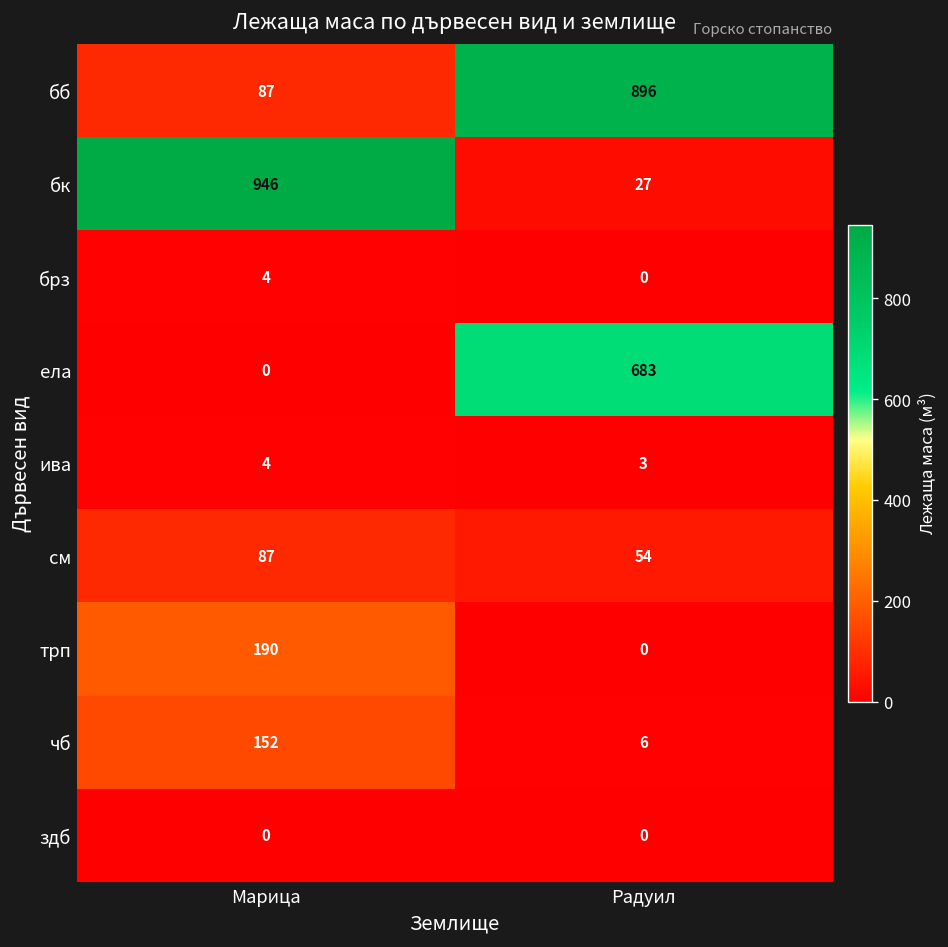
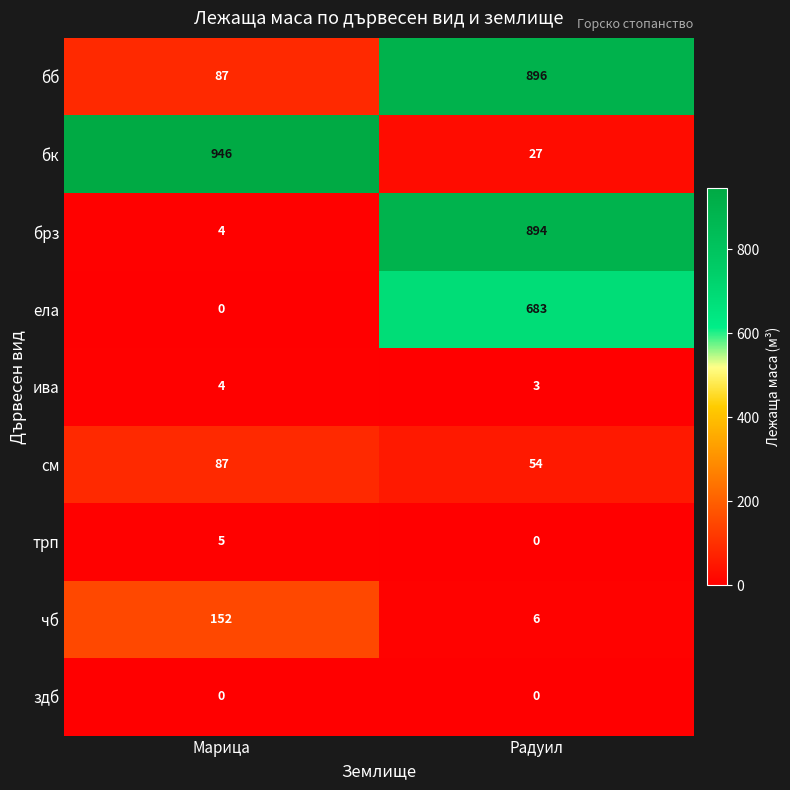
  {
    "бб": {
      "Марица": 87,
      "Радуил": 896
    },
    "бк": {
      "Марица": 946,
      "Радуил": 27
    },
    "брз": {
      "Марица": 4,
-     "Радуил": 0
+     "Радуил": 894
    },
    "ела": {
      "Марица": 0,
      "Радуил": 683
    },
    "ива": {
      "Марица": 4,
      "Радуил": 3
    },
    "см": {
      "Марица": 87,
      "Радуил": 54
    },
    "трп": {
-     "Марица": 190,
+     "Марица": 5,
      "Радуил": 0
    },
    "чб": {
      "Марица": 152,
      "Радуил": 6
    },
    "здб": {
      "Марица": 0,
      "Радуил": 0
    }
  }
